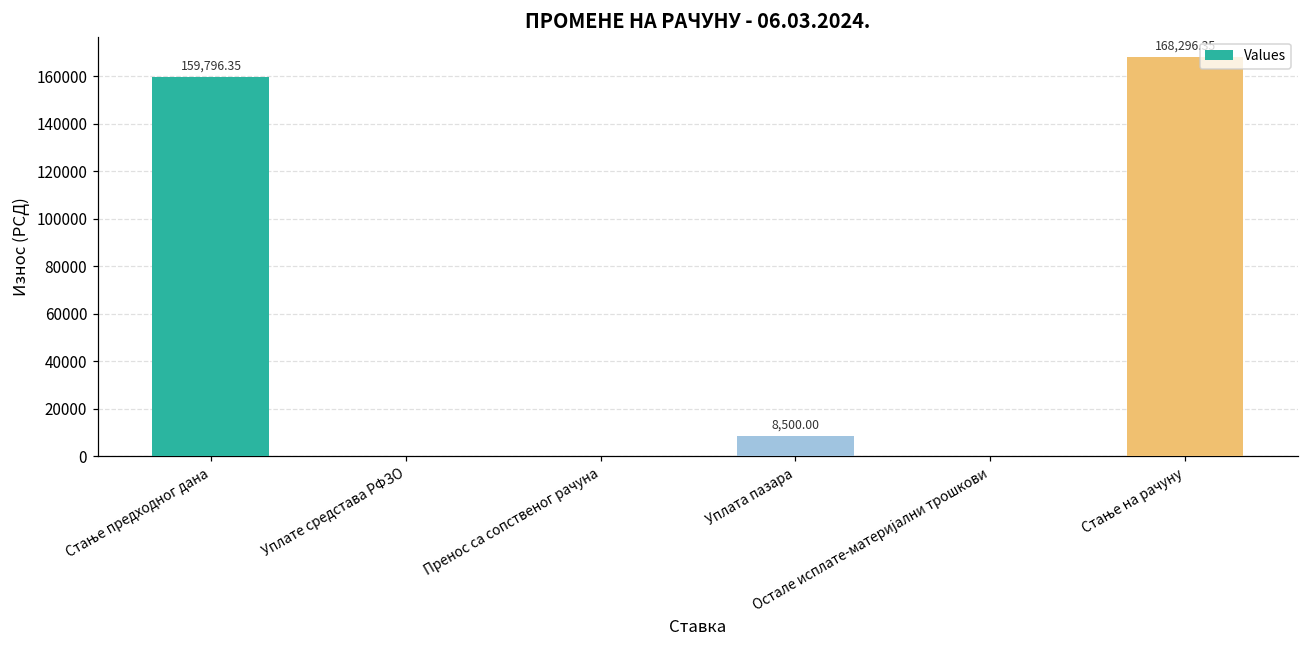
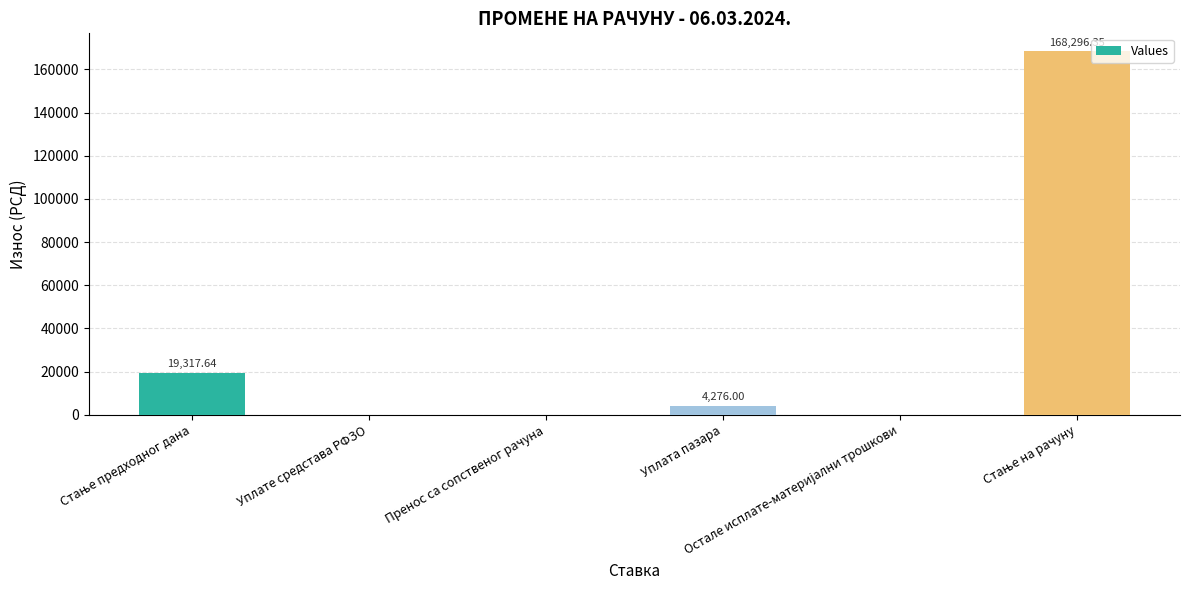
  {
-   "Стање предходног дана": "159,796.35",
-   "Уплата пазара": "8,500.00"
+   "Стање предходног дана": "19,317.64",
+   "Уплата пазара": "4,276.00"
  }
